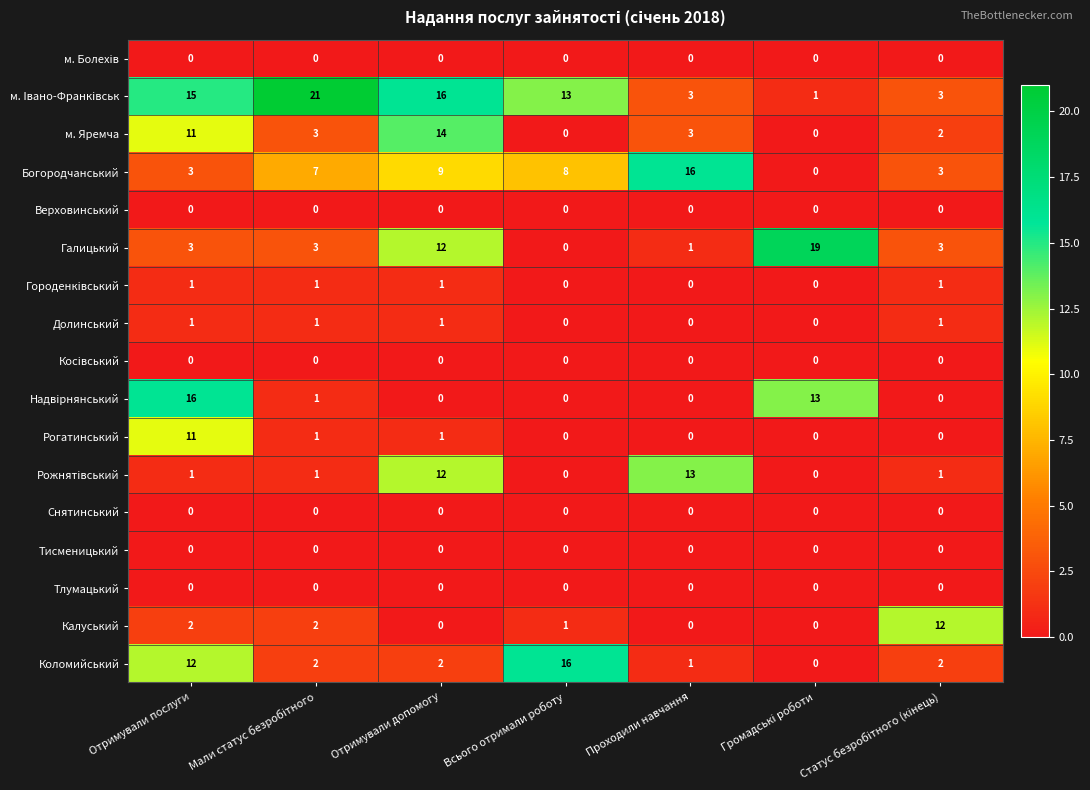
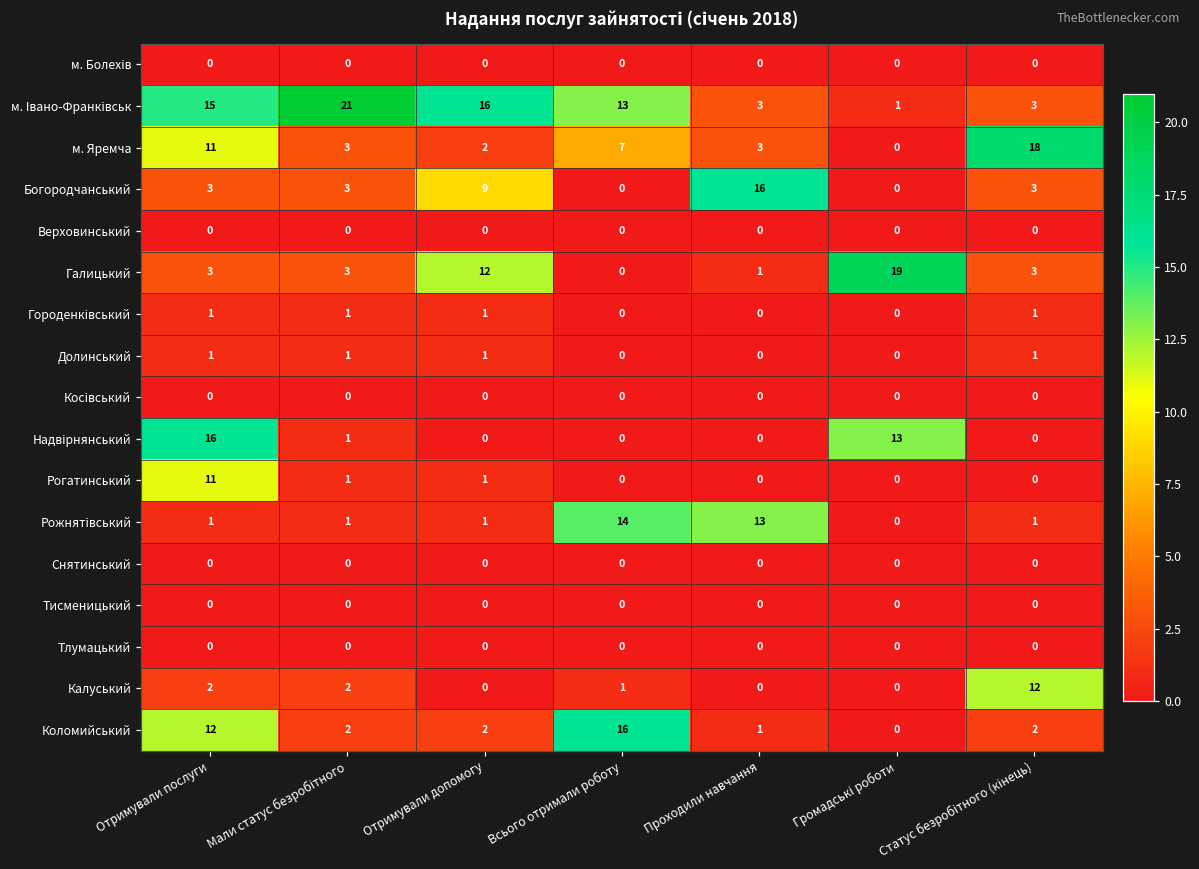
  {
    "м. Болехів": {
      "Отримували послуги": 0,
      "Мали статус безробітного": 0,
      "Отримували допомогу": 0,
      "Всього отримали роботу": 0,
      "Проходили навчання": 0,
      "Громадські роботи": 0,
      "Статус безробітного (кінець)": 0
    },
    "м. Івано-Франківськ": {
      "Отримували послуги": 15,
      "Мали статус безробітного": 21,
      "Отримували допомогу": 16,
      "Всього отримали роботу": 13,
      "Проходили навчання": 3,
      "Громадські роботи": 1,
      "Статус безробітного (кінець)": 3
    },
    "м. Яремча": {
      "Отримували послуги": 11,
      "Мали статус безробітного": 3,
-     "Отримували допомогу": 14,
-     "Всього отримали роботу": 0,
+     "Отримували допомогу": 2,
+     "Всього отримали роботу": 7,
      "Проходили навчання": 3,
      "Громадські роботи": 0,
-     "Статус безробітного (кінець)": 2
+     "Статус безробітного (кінець)": 18
    },
    "Богородчанський": {
      "Отримували послуги": 3,
-     "Мали статус безробітного": 7,
+     "Мали статус безробітного": 3,
      "Отримували допомогу": 9,
-     "Всього отримали роботу": 8,
+     "Всього отримали роботу": 0,
      "Проходили навчання": 16,
      "Громадські роботи": 0,
      "Статус безробітного (кінець)": 3
    },
    "Верховинський": {
      "Отримували послуги": 0,
      "Мали статус безробітного": 0,
      "Отримували допомогу": 0,
      "Всього отримали роботу": 0,
      "Проходили навчання": 0,
      "Громадські роботи": 0,
      "Статус безробітного (кінець)": 0
    },
    "Галицький": {
      "Отримували послуги": 3,
      "Мали статус безробітного": 3,
      "Отримували допомогу": 12,
      "Всього отримали роботу": 0,
      "Проходили навчання": 1,
      "Громадські роботи": 19,
      "Статус безробітного (кінець)": 3
    },
    "Городенківський": {
      "Отримували послуги": 1,
      "Мали статус безробітного": 1,
      "Отримували допомогу": 1,
      "Всього отримали роботу": 0,
      "Проходили навчання": 0,
      "Громадські роботи": 0,
      "Статус безробітного (кінець)": 1
    },
    "Долинський": {
      "Отримували послуги": 1,
      "Мали статус безробітного": 1,
      "Отримували допомогу": 1,
      "Всього отримали роботу": 0,
      "Проходили навчання": 0,
      "Громадські роботи": 0,
      "Статус безробітного (кінець)": 1
    },
    "Косівський": {
      "Отримували послуги": 0,
      "Мали статус безробітного": 0,
      "Отримували допомогу": 0,
      "Всього отримали роботу": 0,
      "Проходили навчання": 0,
      "Громадські роботи": 0,
      "Статус безробітного (кінець)": 0
    },
    "Надвірнянський": {
      "Отримували послуги": 16,
      "Мали статус безробітного": 1,
      "Отримували допомогу": 0,
      "Всього отримали роботу": 0,
      "Проходили навчання": 0,
      "Громадські роботи": 13,
      "Статус безробітного (кінець)": 0
    },
    "Рогатинський": {
      "Отримували послуги": 11,
      "Мали статус безробітного": 1,
      "Отримували допомогу": 1,
      "Всього отримали роботу": 0,
      "Проходили навчання": 0,
      "Громадські роботи": 0,
      "Статус безробітного (кінець)": 0
    },
    "Рожнятівський": {
      "Отримували послуги": 1,
      "Мали статус безробітного": 1,
-     "Отримували допомогу": 12,
-     "Всього отримали роботу": 0,
+     "Отримували допомогу": 1,
+     "Всього отримали роботу": 14,
      "Проходили навчання": 13,
      "Громадські роботи": 0,
      "Статус безробітного (кінець)": 1
    },
    "Снятинський": {
      "Отримували послуги": 0,
      "Мали статус безробітного": 0,
      "Отримували допомогу": 0,
      "Всього отримали роботу": 0,
      "Проходили навчання": 0,
      "Громадські роботи": 0,
      "Статус безробітного (кінець)": 0
    },
    "Тисменицький": {
      "Отримували послуги": 0,
      "Мали статус безробітного": 0,
      "Отримували допомогу": 0,
      "Всього отримали роботу": 0,
      "Проходили навчання": 0,
      "Громадські роботи": 0,
      "Статус безробітного (кінець)": 0
    },
    "Тлумацький": {
      "Отримували послуги": 0,
      "Мали статус безробітного": 0,
      "Отримували допомогу": 0,
      "Всього отримали роботу": 0,
      "Проходили навчання": 0,
      "Громадські роботи": 0,
      "Статус безробітного (кінець)": 0
    },
    "Калуський": {
      "Отримували послуги": 2,
      "Мали статус безробітного": 2,
      "Отримували допомогу": 0,
      "Всього отримали роботу": 1,
      "Проходили навчання": 0,
      "Громадські роботи": 0,
      "Статус безробітного (кінець)": 12
    },
    "Коломийський": {
      "Отримували послуги": 12,
      "Мали статус безробітного": 2,
      "Отримували допомогу": 2,
      "Всього отримали роботу": 16,
      "Проходили навчання": 1,
      "Громадські роботи": 0,
      "Статус безробітного (кінець)": 2
    }
  }
